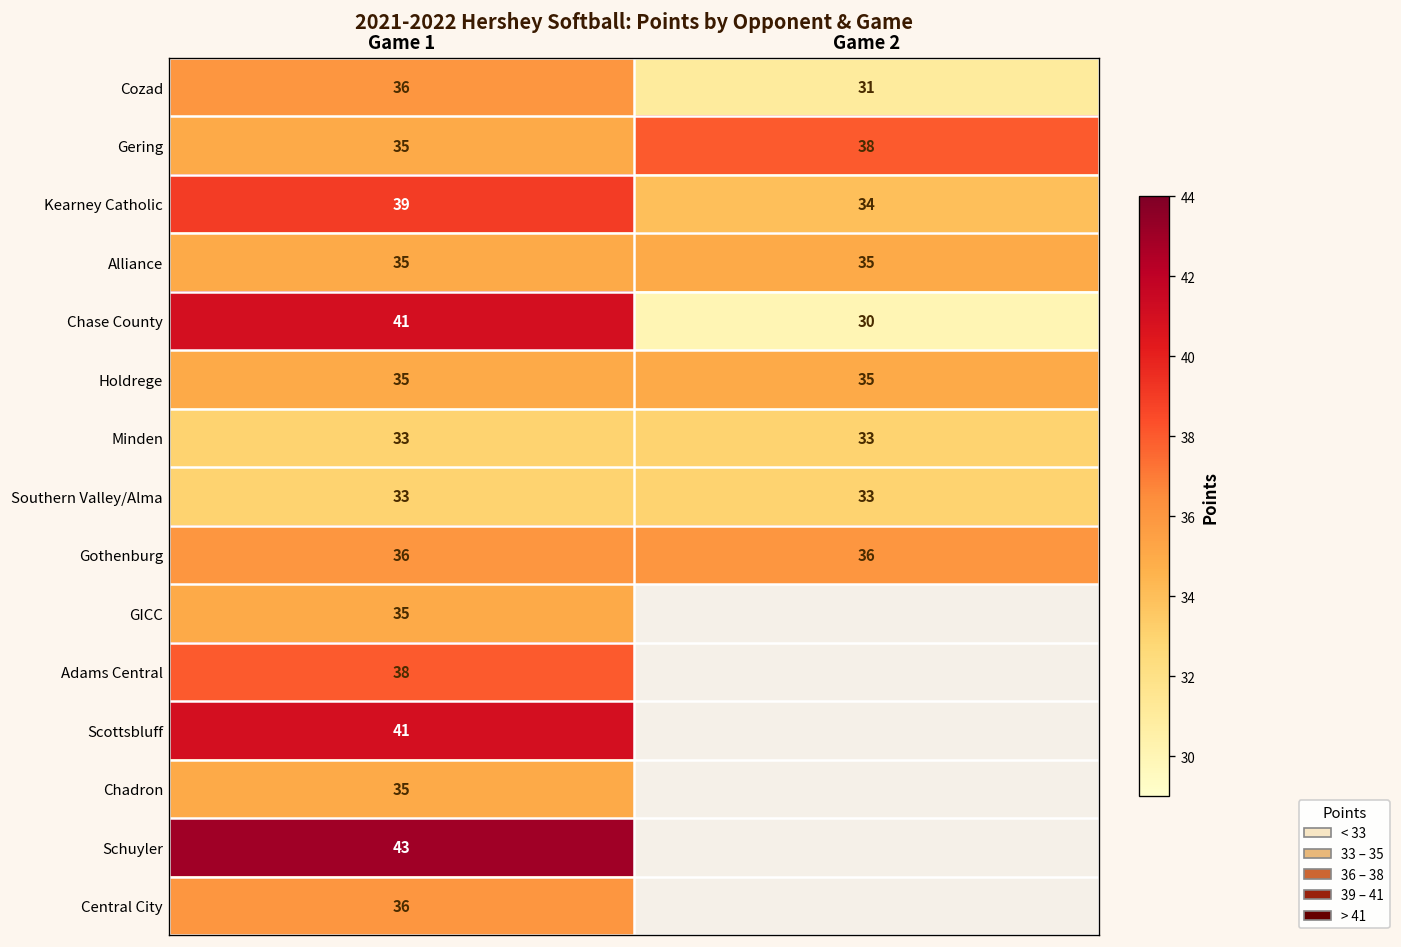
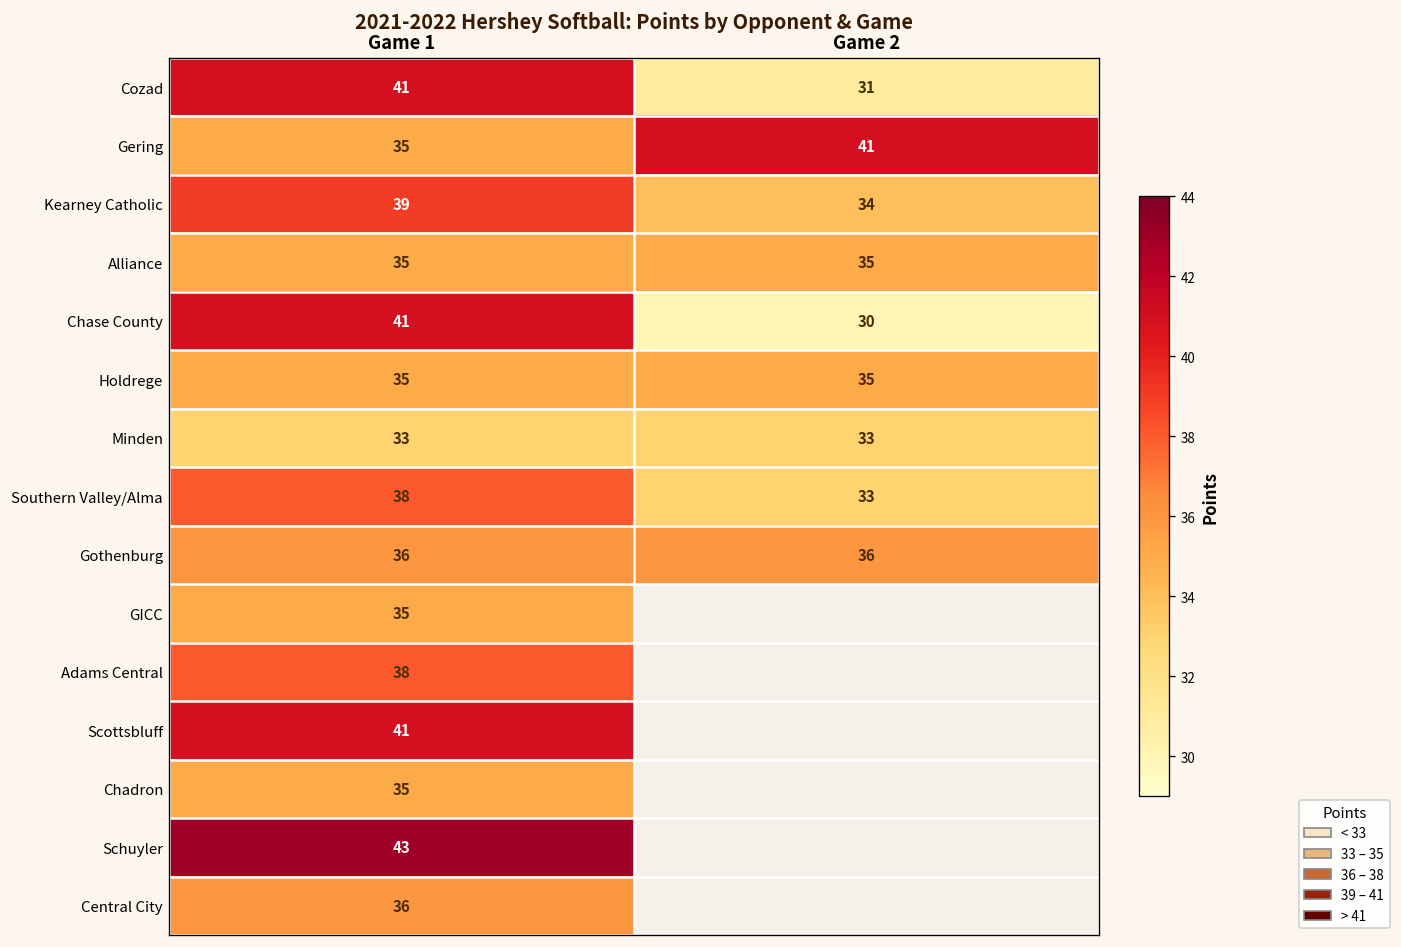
  {
    "Cozad": {
-     "Game 1": 36,
+     "Game 1": 41,
      "Game 2": 31
    },
    "Gering": {
      "Game 1": 35,
-     "Game 2": 38
+     "Game 2": 41
    },
    "Kearney Catholic": {
      "Game 1": 39,
      "Game 2": 34
    },
    "Alliance": {
      "Game 1": 35,
      "Game 2": 35
    },
    "Chase County": {
      "Game 1": 41,
      "Game 2": 30
    },
    "Holdrege": {
      "Game 1": 35,
      "Game 2": 35
    },
    "Minden": {
      "Game 1": 33,
      "Game 2": 33
    },
    "Southern Valley/Alma": {
-     "Game 1": 33,
+     "Game 1": 38,
      "Game 2": 33
    },
    "Gothenburg": {
      "Game 1": 36,
      "Game 2": 36
    },
    "GICC": {
      "Game 1": 35
    },
    "Adams Central": {
      "Game 1": 38
    },
    "Scottsbluff": {
      "Game 1": 41
    },
    "Chadron": {
      "Game 1": 35
    },
    "Schuyler": {
      "Game 1": 43
    },
    "Central City": {
      "Game 1": 36
    }
  }
